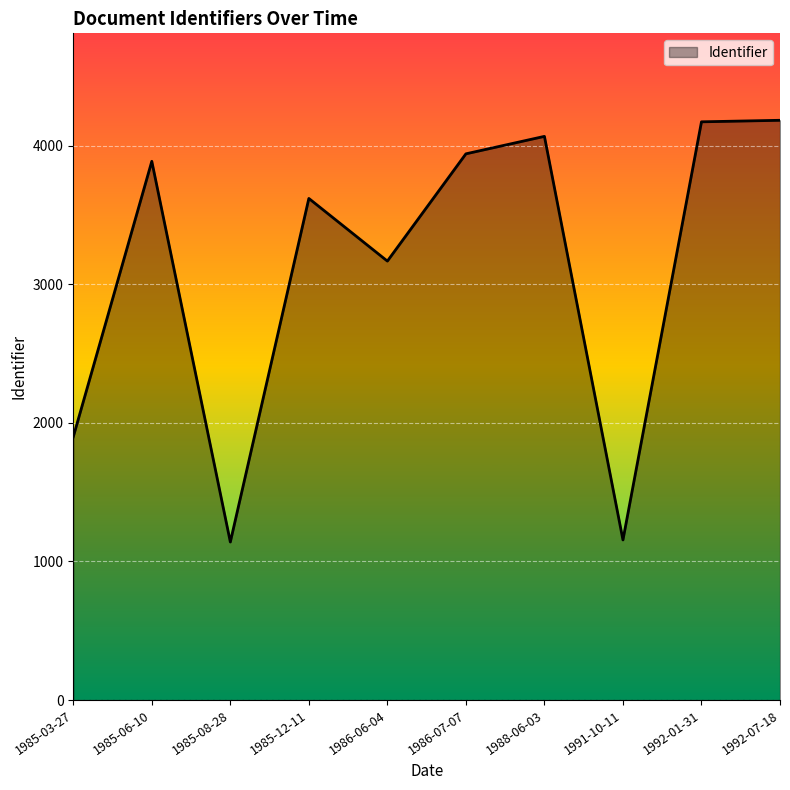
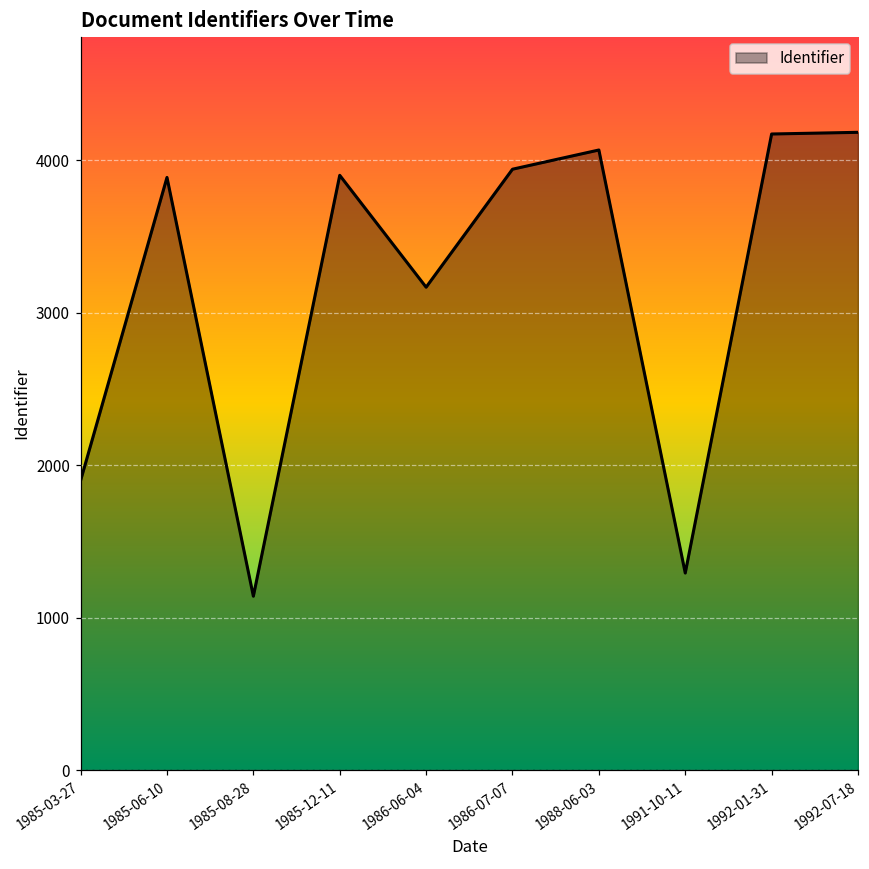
  {
    "1985-03-27": 1900,
    "1985-06-10": 3890,
    "1985-08-28": 1140,
-   "1985-12-11": 3620,
+   "1985-12-11": 3900,
    "1986-06-04": 3170,
    "1986-07-07": 3940,
    "1988-06-03": 4070,
-   "1991-10-11": 1160,
+   "1991-10-11": 1290,
    "1992-01-31": 4170,
    "1992-07-18": 4180
  }
